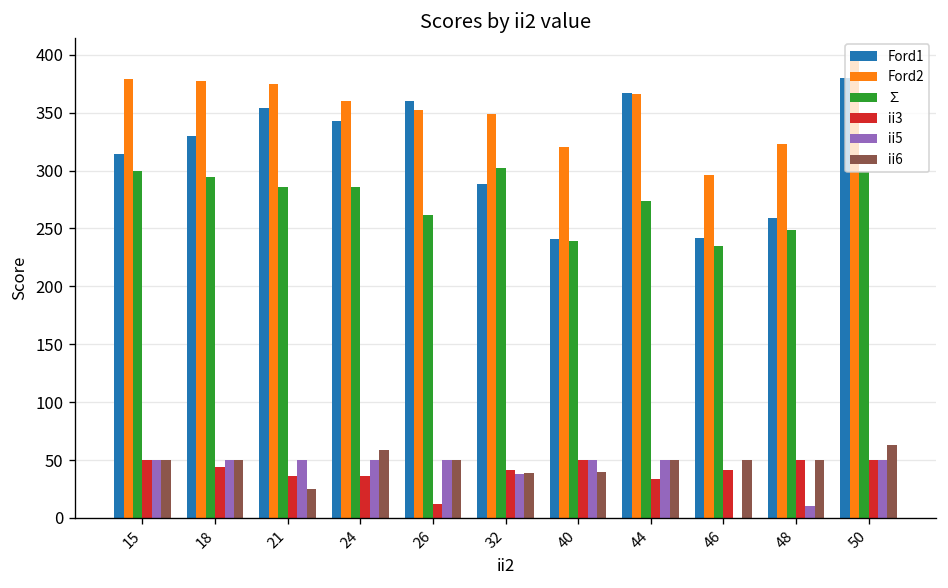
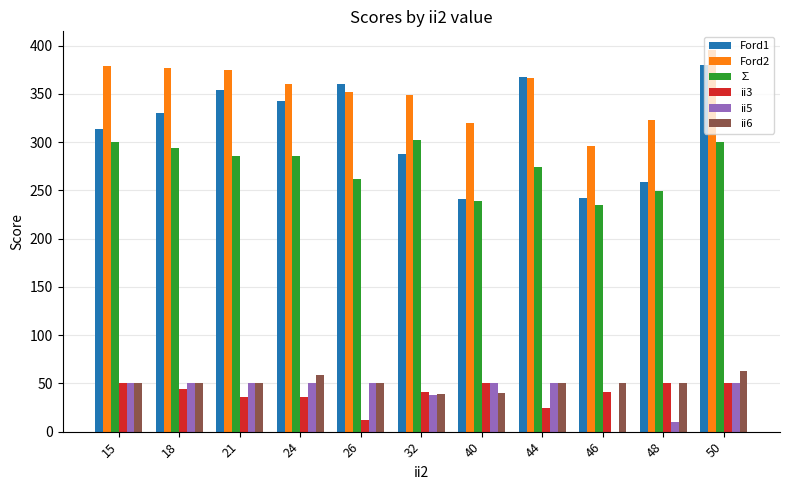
  {
    "Ford1": {
      "15": 310,
      "18": 330,
      "21": 350,
      "24": 340,
      "26": 360,
      "32": 290,
      "40": 240,
      "44": 370,
      "46": 240,
      "48": 260
    },
    "Ford2": {
      "15": 380,
      "18": 380,
      "21": 380,
      "24": 360,
      "26": 350,
      "32": 350,
      "40": 320,
      "44": 370,
      "46": 300,
      "48": 320
    },
    "∑": {
      "15": 300,
      "18": 290,
      "21": 290,
      "24": 290,
      "26": 260,
      "32": 300,
      "40": 240,
      "44": 270,
      "46": 240,
      "48": 250,
      "50": 300
    },
    "ii3": {
      "15": 50,
      "18": 40,
      "21": 40,
      "24": 40,
      "26": 10,
      "32": 40,
      "40": 50,
-     "44": 30,
+     "44": 20,
      "46": 40,
      "48": 50,
      "50": 50
    },
    "ii5": {
      "15": 50,
      "18": 50,
      "21": 50,
      "24": 50,
      "26": 50,
      "32": 40,
      "40": 50,
      "44": 50,
      "46": 0,
      "48": 10,
      "50": 50
    },
    "ii6": {
      "15": 50,
      "18": 50,
-     "21": 30,
+     "21": 50,
      "24": 60,
      "26": 50,
      "32": 40,
      "40": 40,
      "44": 50,
      "46": 50,
      "48": 50,
      "50": 60
    }
  }
